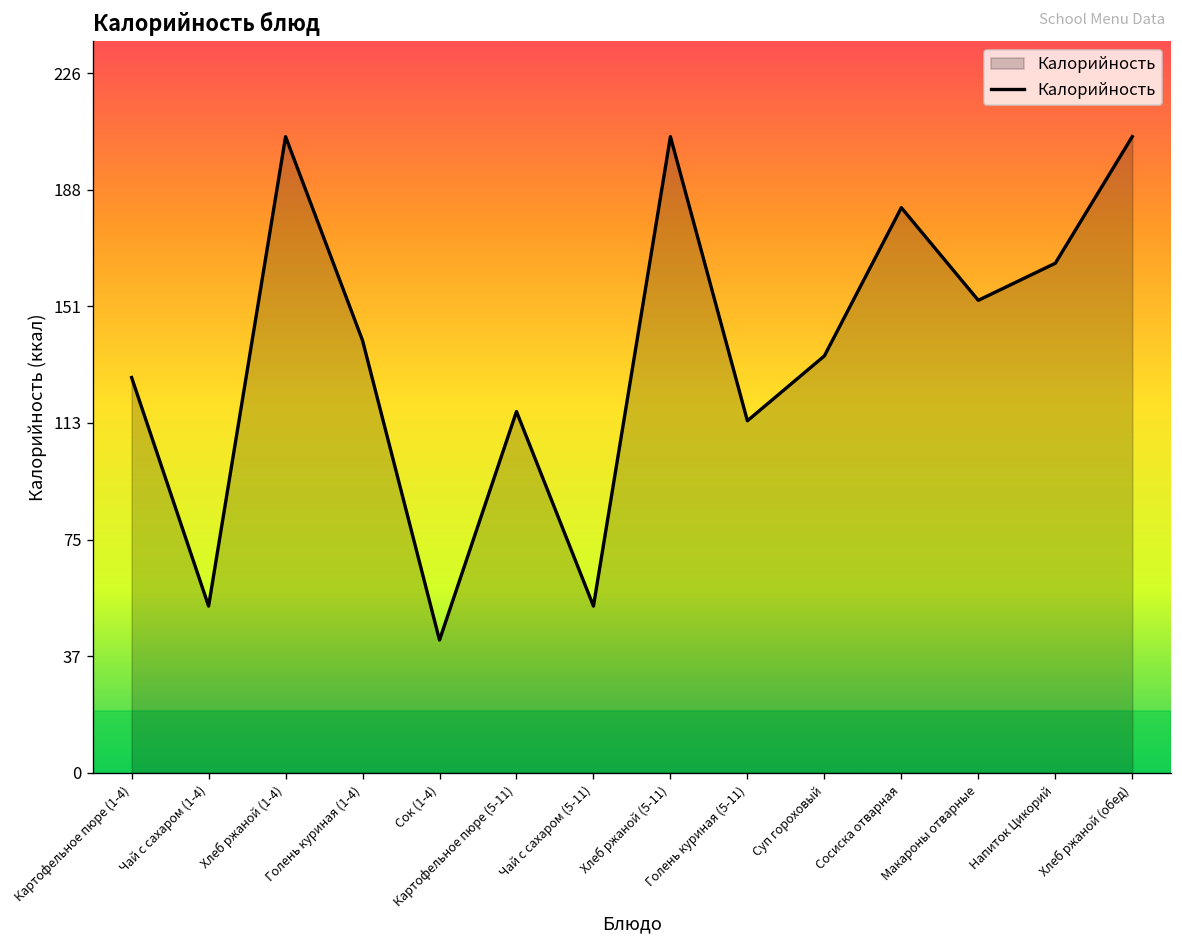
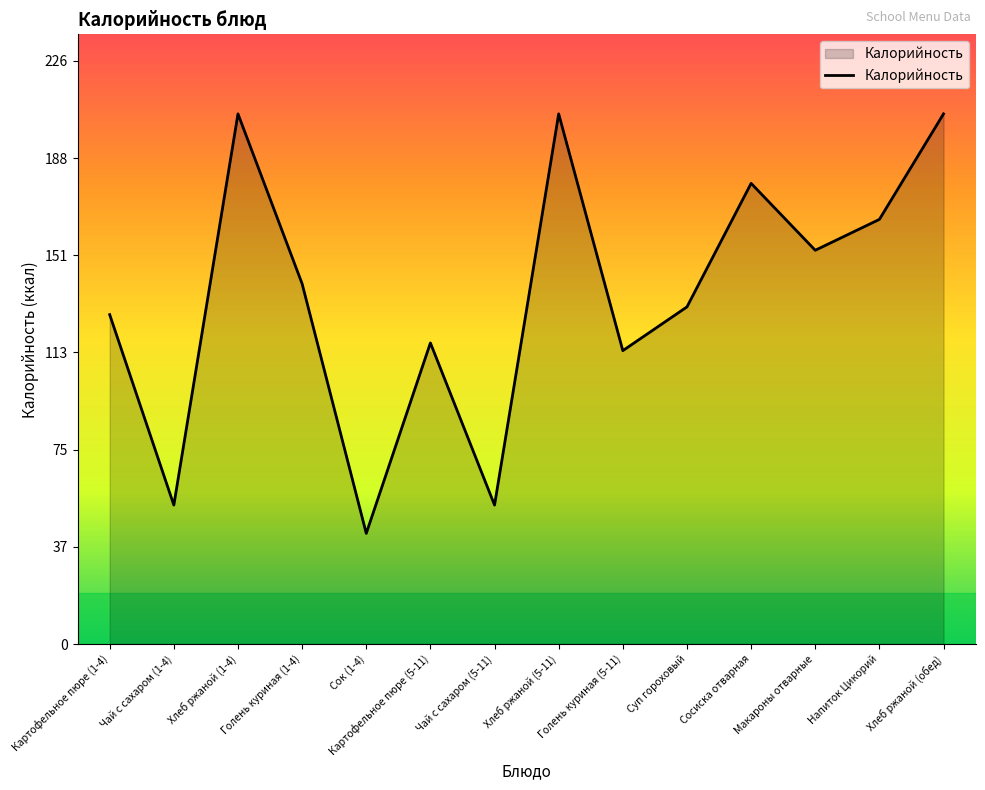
  {
    "Картофельное пюре (1-4)": 128,
    "Чай с сахаром (1-4)": 54,
    "Хлеб ржаной (1-4)": 206,
    "Голень куриная (1-4)": 140,
    "Сок (1-4)": 43,
    "Картофельное пюре (5-11)": 117,
    "Чай с сахаром (5-11)": 54,
    "Хлеб ржаной (5-11)": 206,
    "Голень куриная (5-11)": 114,
-   "Суп гороховый": 135,
-   "Сосиска отварная": 183,
+   "Суп гороховый": 131,
+   "Сосиска отварная": 179,
    "Макароны отварные": 153,
    "Напиток Цикорий": 165,
    "Хлеб ржаной (обед)": 206
  }
